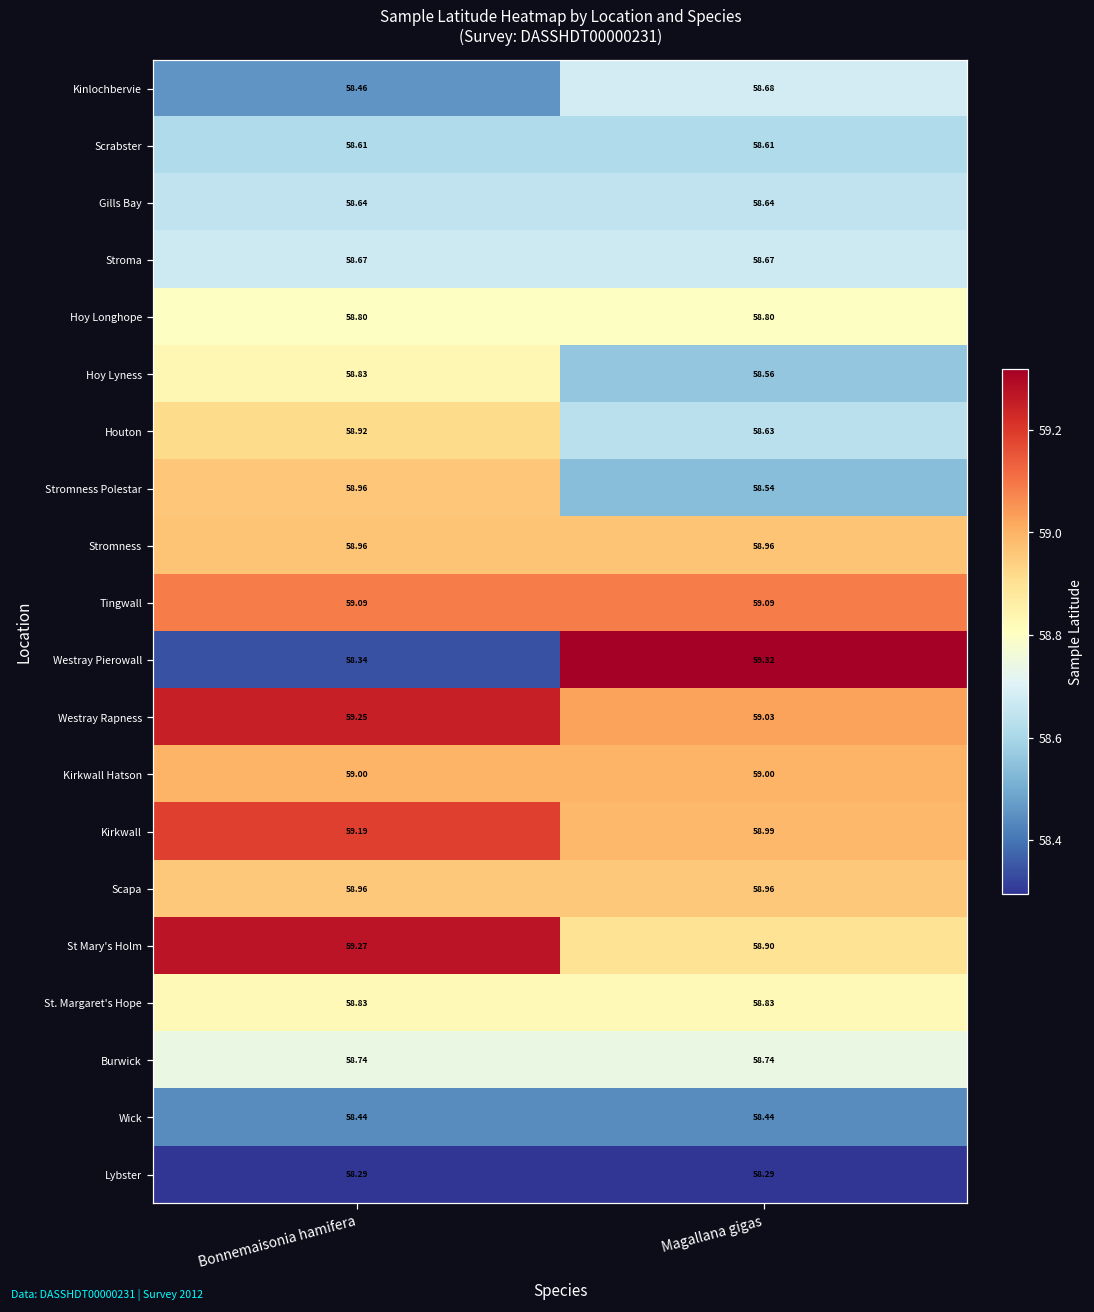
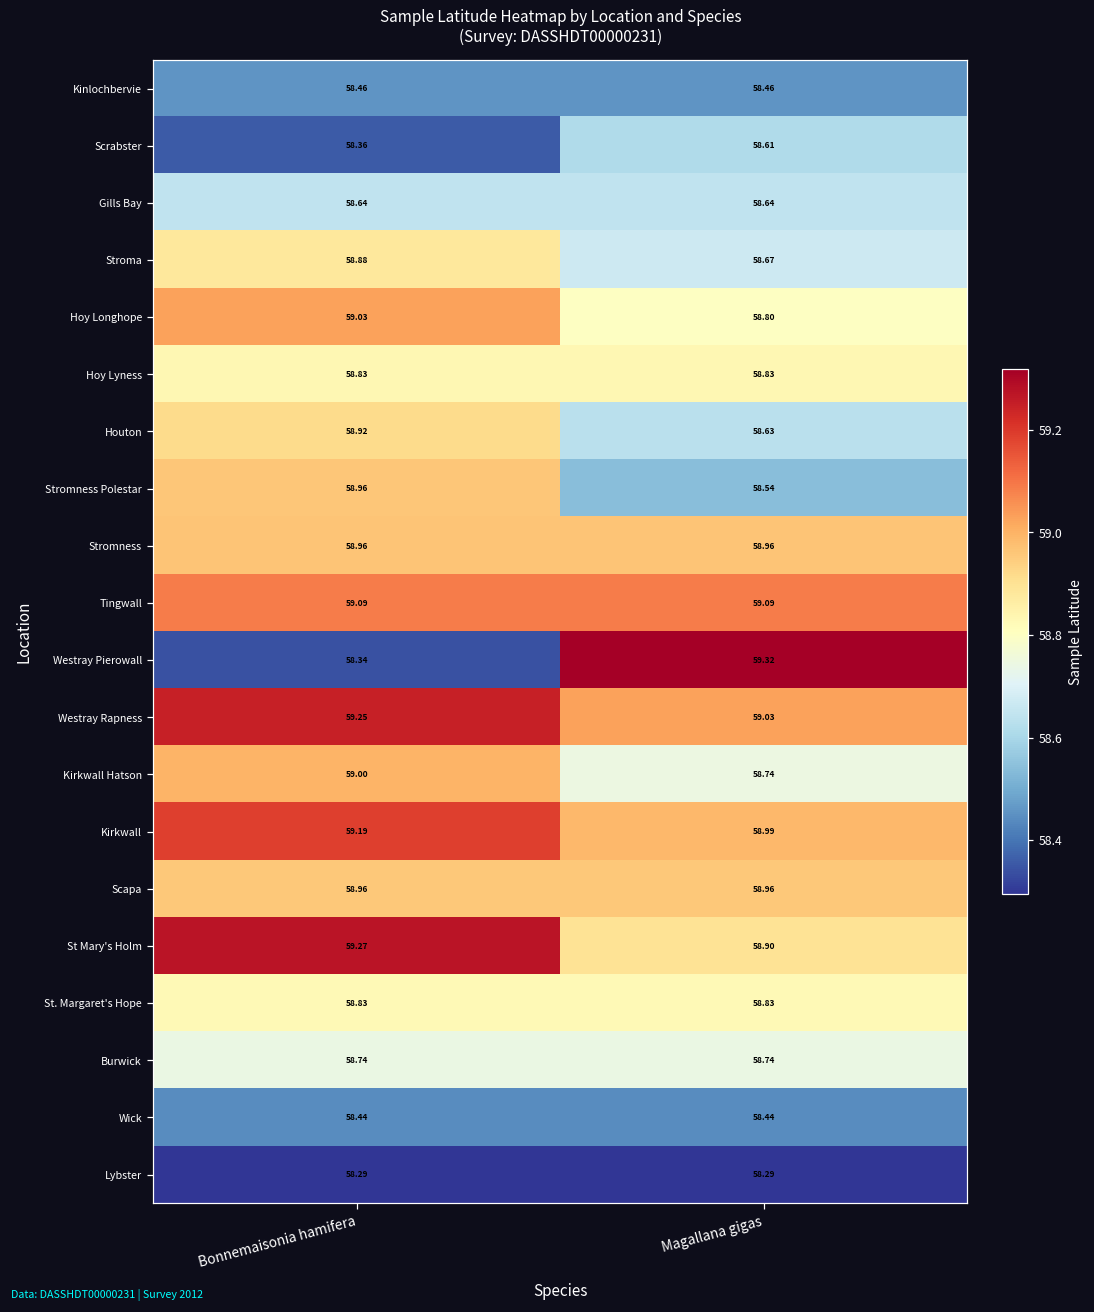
  {
    "Kinlochbervie": {
      "Bonnemaisonia hamifera": 58.46,
-     "Magallana gigas": 58.68
+     "Magallana gigas": 58.46
    },
    "Scrabster": {
-     "Bonnemaisonia hamifera": 58.61,
+     "Bonnemaisonia hamifera": 58.36,
      "Magallana gigas": 58.61
    },
    "Gills Bay": {
      "Bonnemaisonia hamifera": 58.64,
      "Magallana gigas": 58.64
    },
    "Stroma": {
-     "Bonnemaisonia hamifera": 58.67,
+     "Bonnemaisonia hamifera": 58.88,
      "Magallana gigas": 58.67
    },
    "Hoy Longhope": {
-     "Bonnemaisonia hamifera": 58.80,
+     "Bonnemaisonia hamifera": 59.03,
      "Magallana gigas": 58.80
    },
    "Hoy Lyness": {
      "Bonnemaisonia hamifera": 58.83,
-     "Magallana gigas": 58.56
+     "Magallana gigas": 58.83
    },
    "Houton": {
      "Bonnemaisonia hamifera": 58.92,
      "Magallana gigas": 58.63
    },
    "Stromness Polestar": {
      "Bonnemaisonia hamifera": 58.96,
      "Magallana gigas": 58.54
    },
    "Stromness": {
      "Bonnemaisonia hamifera": 58.96,
      "Magallana gigas": 58.96
    },
    "Tingwall": {
      "Bonnemaisonia hamifera": 59.09,
      "Magallana gigas": 59.09
    },
    "Westray Pierowall": {
      "Bonnemaisonia hamifera": 58.34,
      "Magallana gigas": 59.32
    },
    "Westray Rapness": {
      "Bonnemaisonia hamifera": 59.25,
      "Magallana gigas": 59.03
    },
    "Kirkwall Hatson": {
      "Bonnemaisonia hamifera": 59.00,
-     "Magallana gigas": 59.00
+     "Magallana gigas": 58.74
    },
    "Kirkwall": {
      "Bonnemaisonia hamifera": 59.19,
      "Magallana gigas": 58.99
    },
    "Scapa": {
      "Bonnemaisonia hamifera": 58.96,
      "Magallana gigas": 58.96
    },
    "St Mary's Holm": {
      "Bonnemaisonia hamifera": 59.27,
      "Magallana gigas": 58.90
    },
    "St. Margaret's Hope": {
      "Bonnemaisonia hamifera": 58.83,
      "Magallana gigas": 58.83
    },
    "Burwick": {
      "Bonnemaisonia hamifera": 58.74,
      "Magallana gigas": 58.74
    },
    "Wick": {
      "Bonnemaisonia hamifera": 58.44,
      "Magallana gigas": 58.44
    },
    "Lybster": {
      "Bonnemaisonia hamifera": 58.29,
      "Magallana gigas": 58.29
    }
  }
